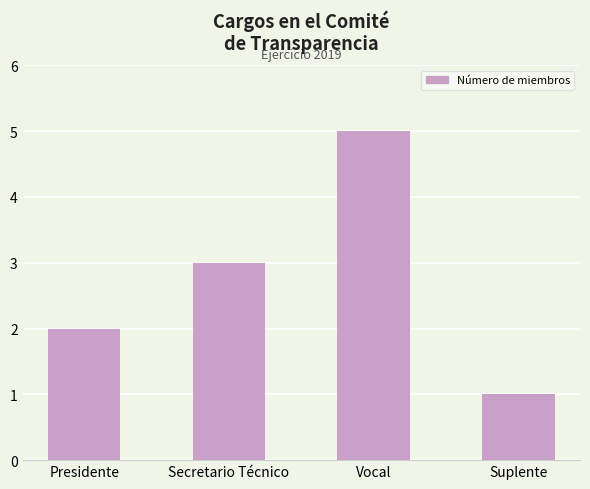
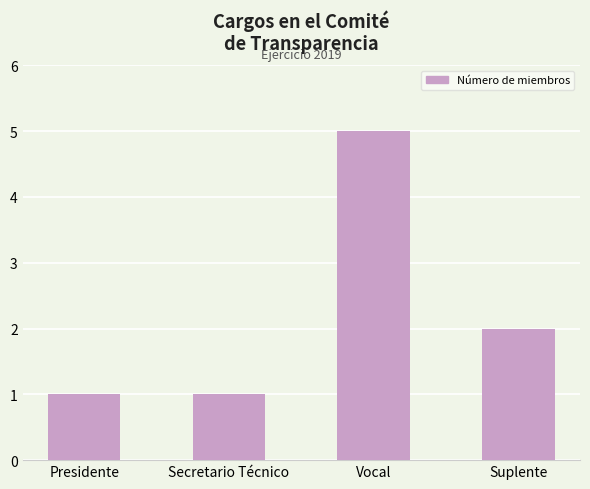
  {
-   "Presidente": 2,
-   "Secretario Técnico": 3,
+   "Presidente": 1,
+   "Secretario Técnico": 1,
    "Vocal": 5,
-   "Suplente": 1
+   "Suplente": 2
  }
